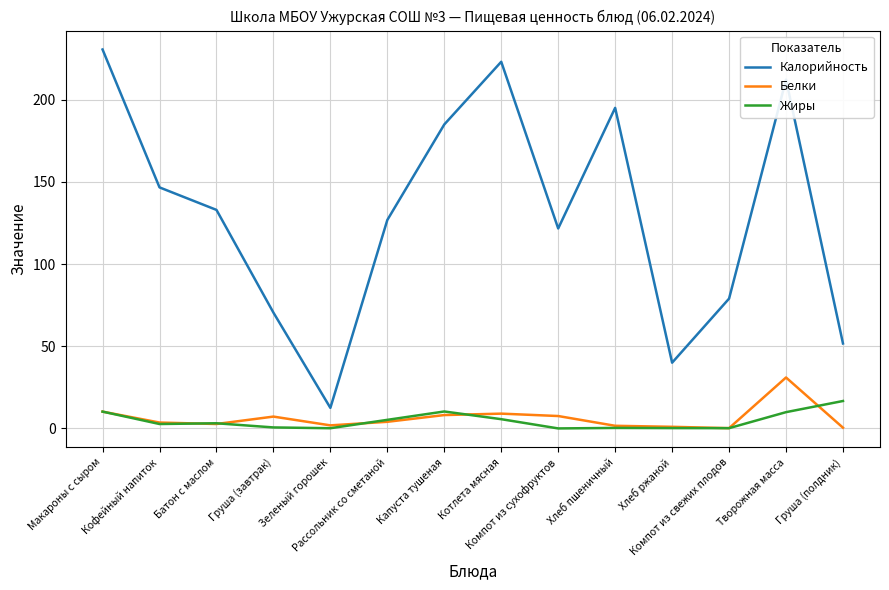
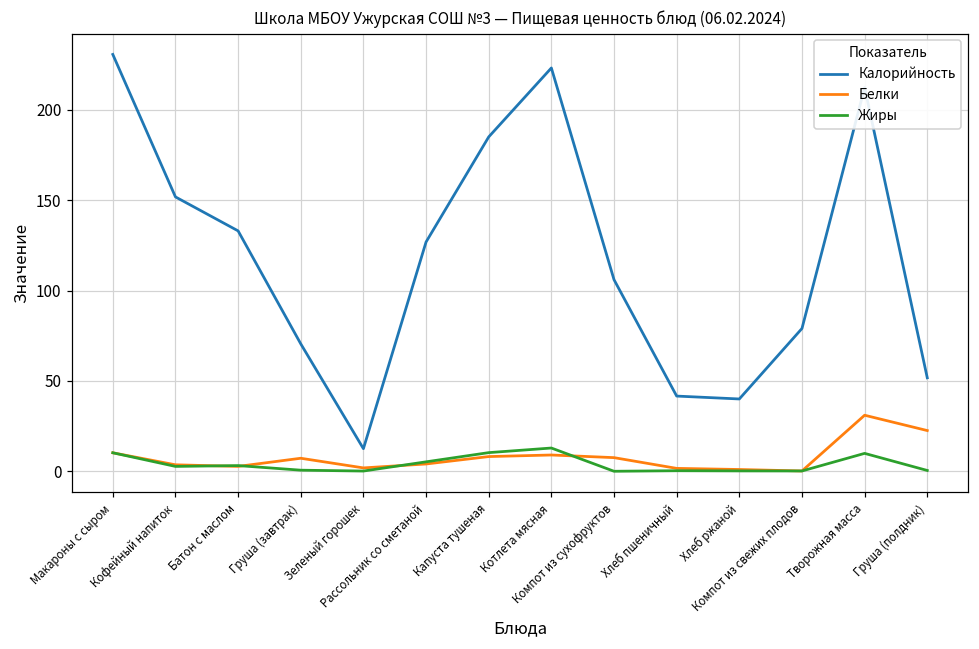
  {
    "Калорийность": {
      "Макароны с сыром": 231,
-     "Кофейный напиток": 147,
+     "Кофейный напиток": 152,
      "Батон с маслом": 133,
      "Груша (завтрак)": 71,
      "Зеленый горошек": 13,
      "Рассольник со сметаной": 127,
      "Капуста тушеная": 185,
      "Котлета мясная": 223,
-     "Компот из сухофруктов": 122,
-     "Хлеб пшеничный": 195,
+     "Компот из сухофруктов": 106,
+     "Хлеб пшеничный": 42,
      "Хлеб ржаной": 40,
      "Компот из свежих плодов": 79,
      "Груша (полдник)": 52
    },
    "Белки": {
      "Груша (завтрак)": 7,
      "Зеленый горошек": 2,
      "Капуста тушеная": 8,
      "Котлета мясная": 9,
      "Компот из сухофруктов": 8,
      "Творожная масса": 31,
-     "Груша (полдник)": 0
+     "Груша (полдник)": 23
    },
    "Жиры": {
      "Груша (завтрак)": 1,
      "Зеленый горошек": 0,
      "Капуста тушеная": 10,
-     "Котлета мясная": 6,
+     "Котлета мясная": 13,
      "Компот из сухофруктов": 0,
      "Творожная масса": 10,
-     "Груша (полдник)": 17
+     "Груша (полдник)": 0
    }
  }
